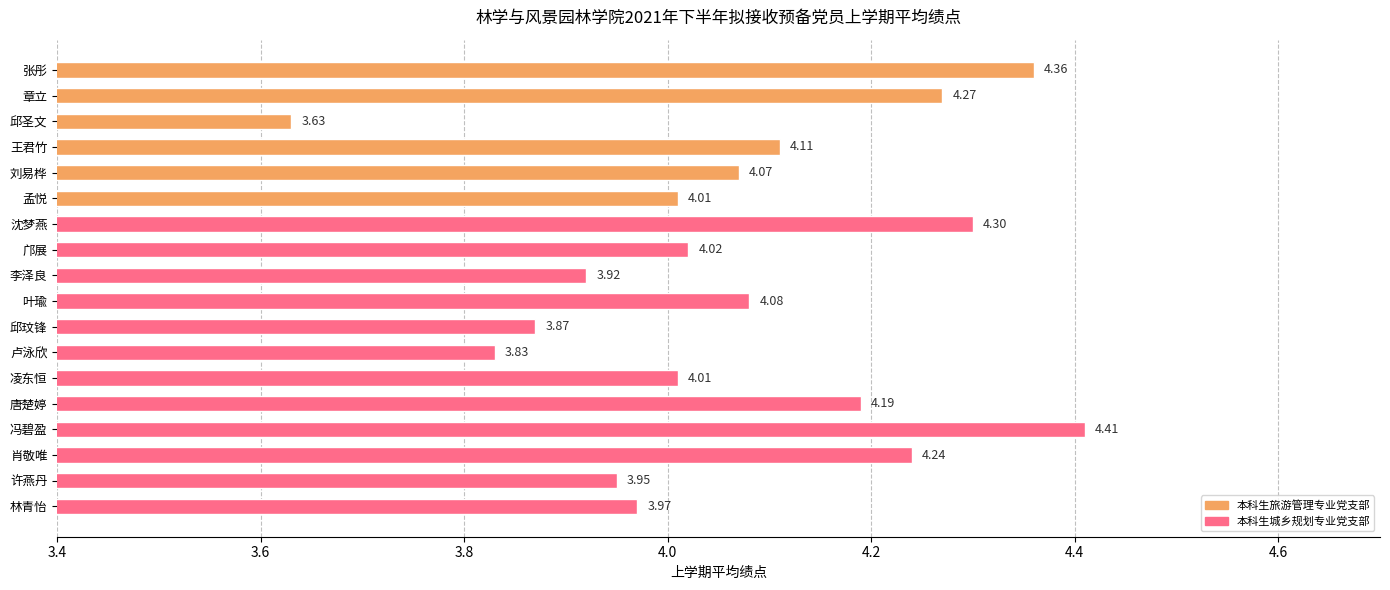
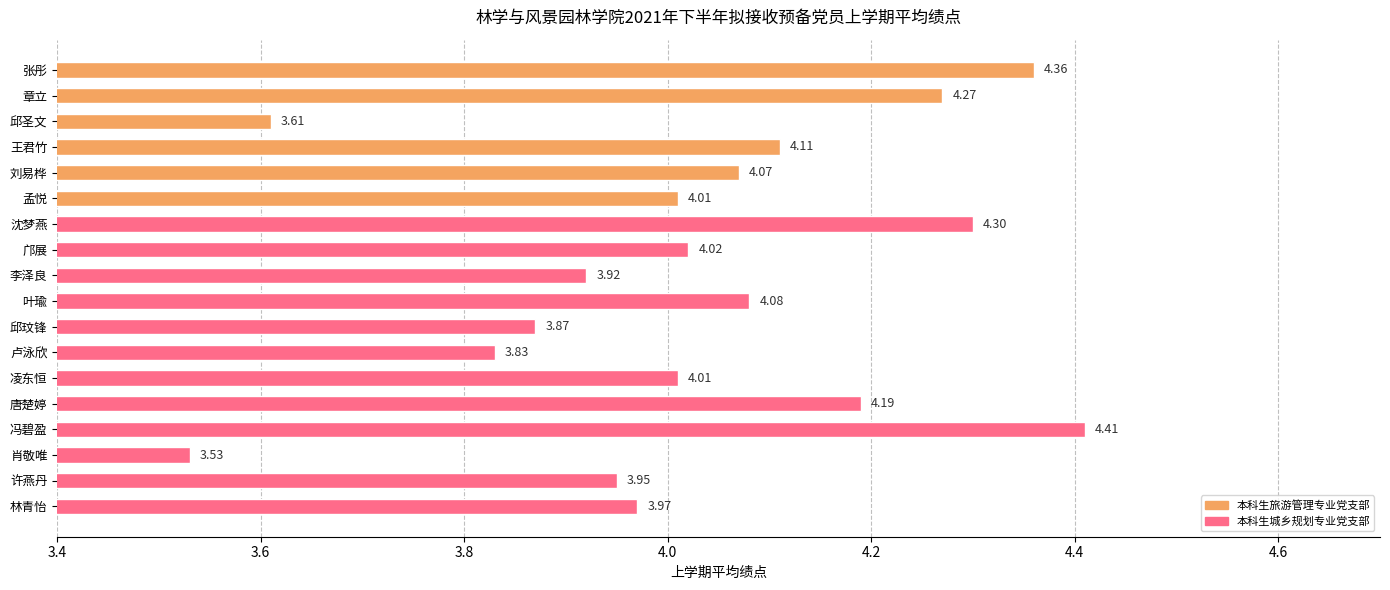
  {
    "张彤": 4.36,
    "章立": 4.27,
-   "邱圣文": 3.63,
+   "邱圣文": 3.61,
    "王君竹": 4.11,
    "刘易桦": 4.07,
    "孟悦": 4.01,
    "沈梦燕": 4.30,
    "邝展": 4.02,
    "李泽良": 3.92,
    "叶瑜": 4.08,
    "邱玟锋": 3.87,
    "卢泳欣": 3.83,
    "凌东恒": 4.01,
    "唐楚婷": 4.19,
    "冯碧盈": 4.41,
-   "肖敬唯": 4.24,
+   "肖敬唯": 3.53,
    "许燕丹": 3.95,
    "林青怡": 3.97
  }
